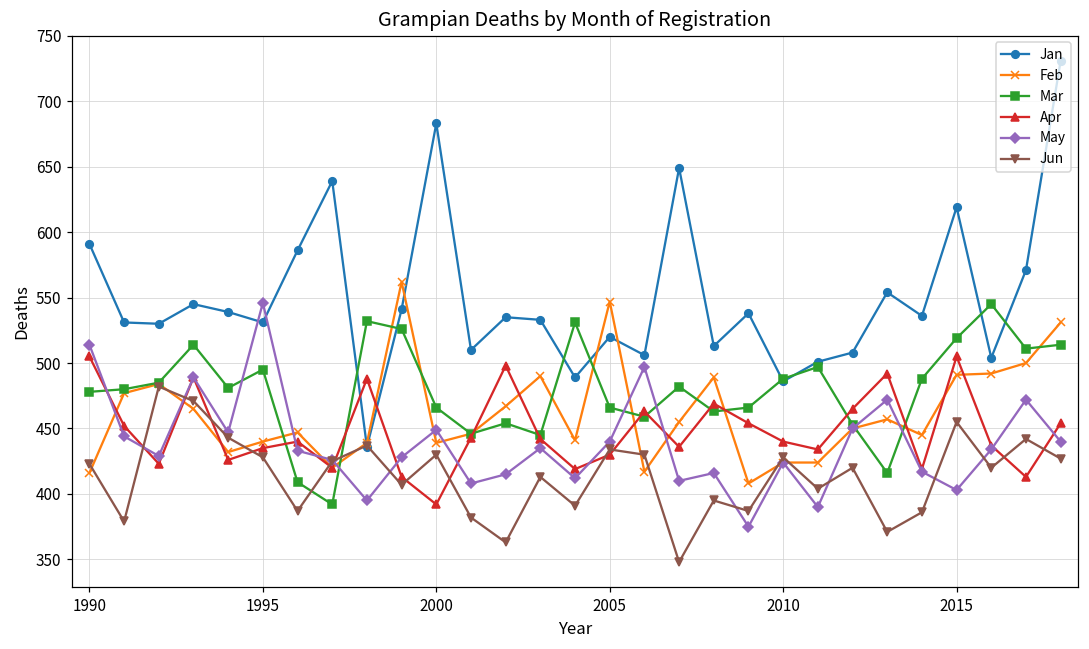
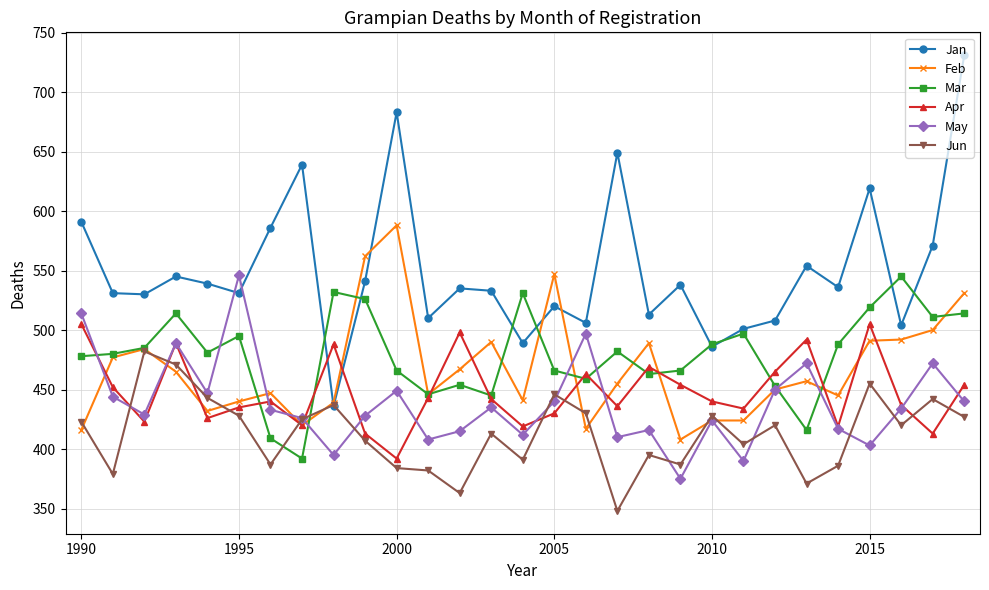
  {
    "Jan": {
      "1990": 591,
      "1995": 531,
      "2000": 683,
      "2005": 520,
      "2015": 619
    },
    "Feb": {
      "1990": 416,
      "1995": 440,
-     "2000": 439,
+     "2000": 588,
      "2005": 547,
      "2015": 491
    },
    "Mar": {
      "1990": 478,
      "1995": 495,
      "2000": 466,
      "2005": 466,
      "2015": 519
    },
    "Apr": {
      "1990": 505,
      "1995": 435,
      "2000": 392,
      "2005": 430,
      "2010": 440,
      "2015": 505
    },
    "May": {
      "1990": 514,
      "1995": 546,
      "2000": 449,
      "2005": 440,
      "2015": 403
    },
    "Jun": {
      "1990": 423,
      "1995": 428,
-     "2000": 430,
-     "2005": 434,
+     "2000": 384,
+     "2005": 446,
      "2010": 428,
      "2015": 455
    }
  }
